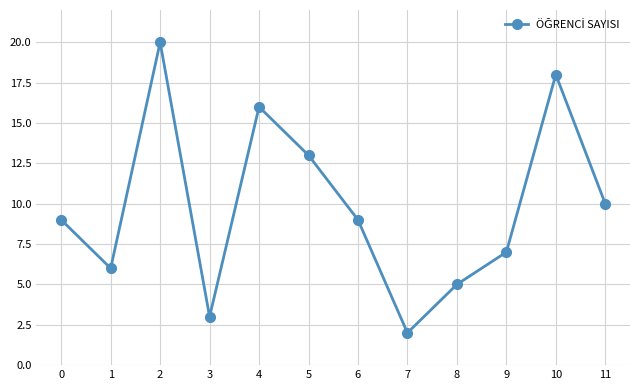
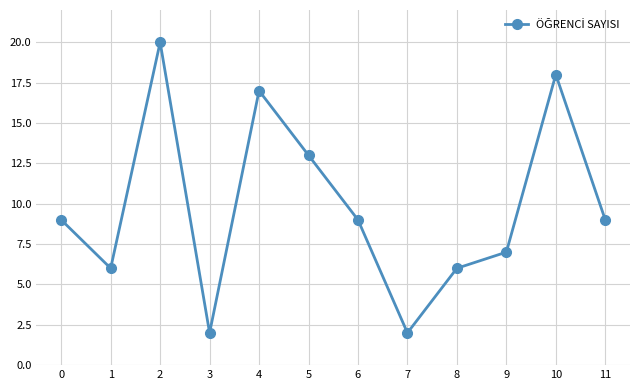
  {
    "0": 9,
    "1": 6,
    "2": 20,
-   "3": 3,
-   "4": 16,
+   "3": 2,
+   "4": 17,
    "5": 13,
    "6": 9,
    "7": 2,
-   "8": 5,
+   "8": 6,
    "9": 7,
    "10": 18,
-   "11": 10
+   "11": 9
  }
